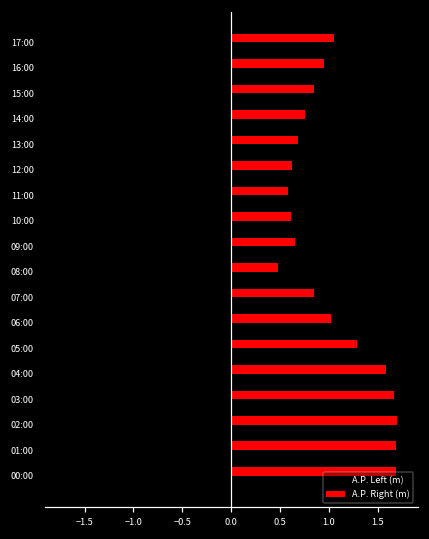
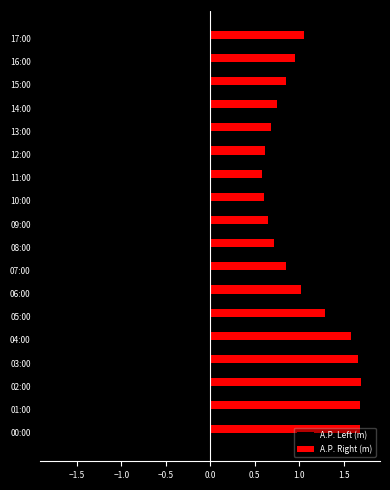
  {
    "A.P. Left (m)": {
      "17:00": -1.1,
      "16:00": -1.0,
      "15:00": -0.9,
      "14:00": -0.8,
      "13:00": -0.7,
      "12:00": -0.6,
      "11:00": -0.6,
      "10:00": -0.6,
      "09:00": -0.7,
      "08:00": -0.7,
      "07:00": -0.9,
      "06:00": -1.0,
      "05:00": -1.3,
      "04:00": -1.5,
      "03:00": -1.7,
      "02:00": -1.7,
      "01:00": -1.7,
      "00:00": -1.4
    },
    "A.P. Right (m)": {
      "17:00": 1.1,
      "16:00": 1.0,
      "15:00": 0.9,
      "14:00": 0.8,
      "13:00": 0.7,
      "12:00": 0.6,
      "11:00": 0.6,
      "10:00": 0.6,
      "09:00": 0.7,
-     "08:00": 0.5,
+     "08:00": 0.7,
      "07:00": 0.9,
      "06:00": 1.0,
      "05:00": 1.3,
      "04:00": 1.6,
      "03:00": 1.7,
      "02:00": 1.7,
      "01:00": 1.7
    }
  }
